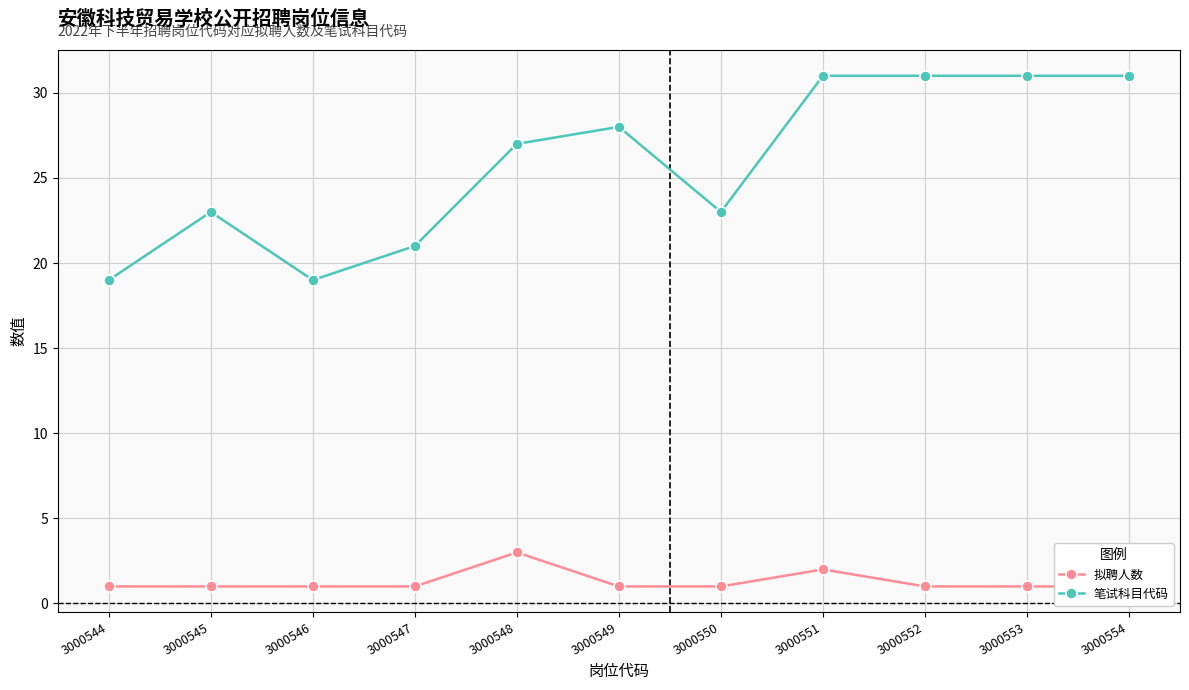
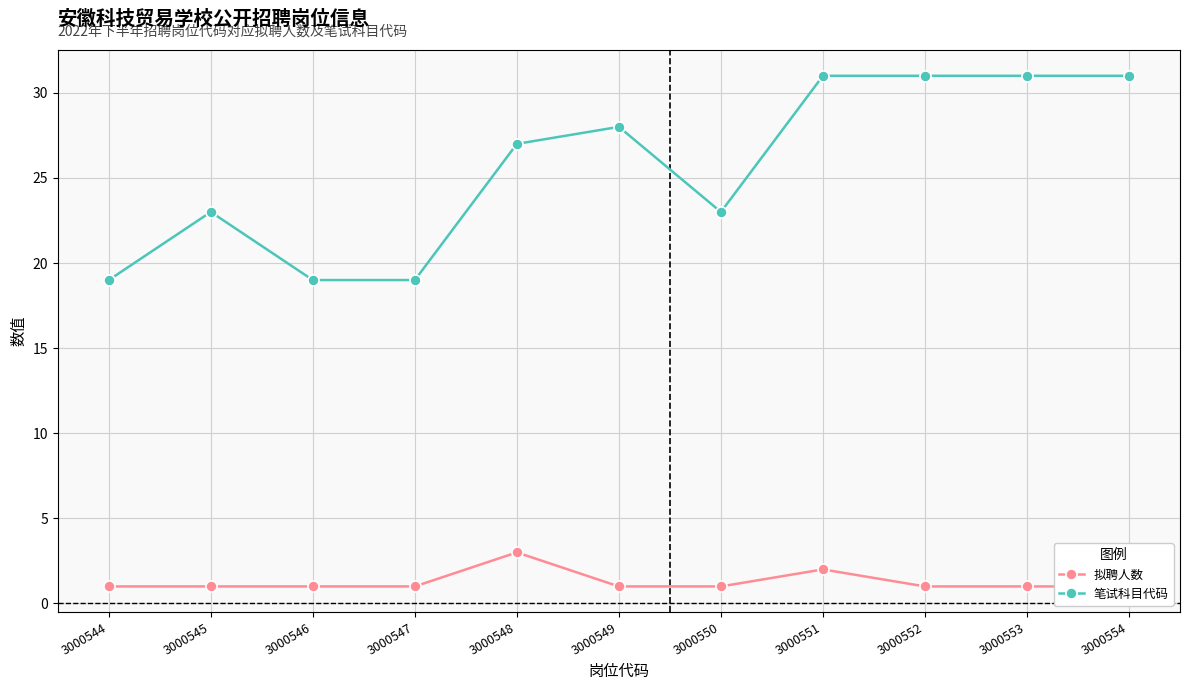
  {
    "拟聘人数": {
      "3000544": 1,
      "3000545": 1,
      "3000546": 1,
      "3000547": 1,
      "3000548": 3,
      "3000549": 1,
      "3000550": 1,
      "3000551": 2,
      "3000552": 1,
      "3000553": 1
    },
    "笔试科目代码": {
      "3000544": 19,
      "3000545": 23,
      "3000546": 19,
-     "3000547": 21,
+     "3000547": 19,
      "3000548": 27,
      "3000549": 28,
      "3000550": 23,
      "3000551": 31,
      "3000552": 31,
      "3000553": 31,
      "3000554": 31
    }
  }
